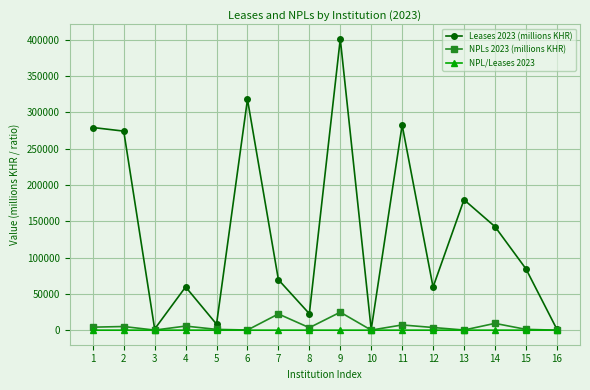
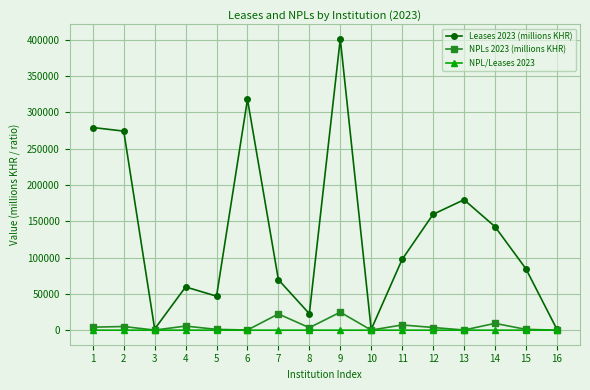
  {
    "Leases 2023 (millions KHR)": {
      "1": 280000,
      "2": 270000,
      "4": 60000,
-     "5": 10000,
+     "5": 50000,
      "6": 320000,
      "7": 70000,
      "8": 20000,
      "9": 400000,
-     "11": 280000,
-     "12": 60000,
+     "11": 100000,
+     "12": 160000,
      "13": 180000,
      "14": 140000,
      "15": 80000
    }
  }
